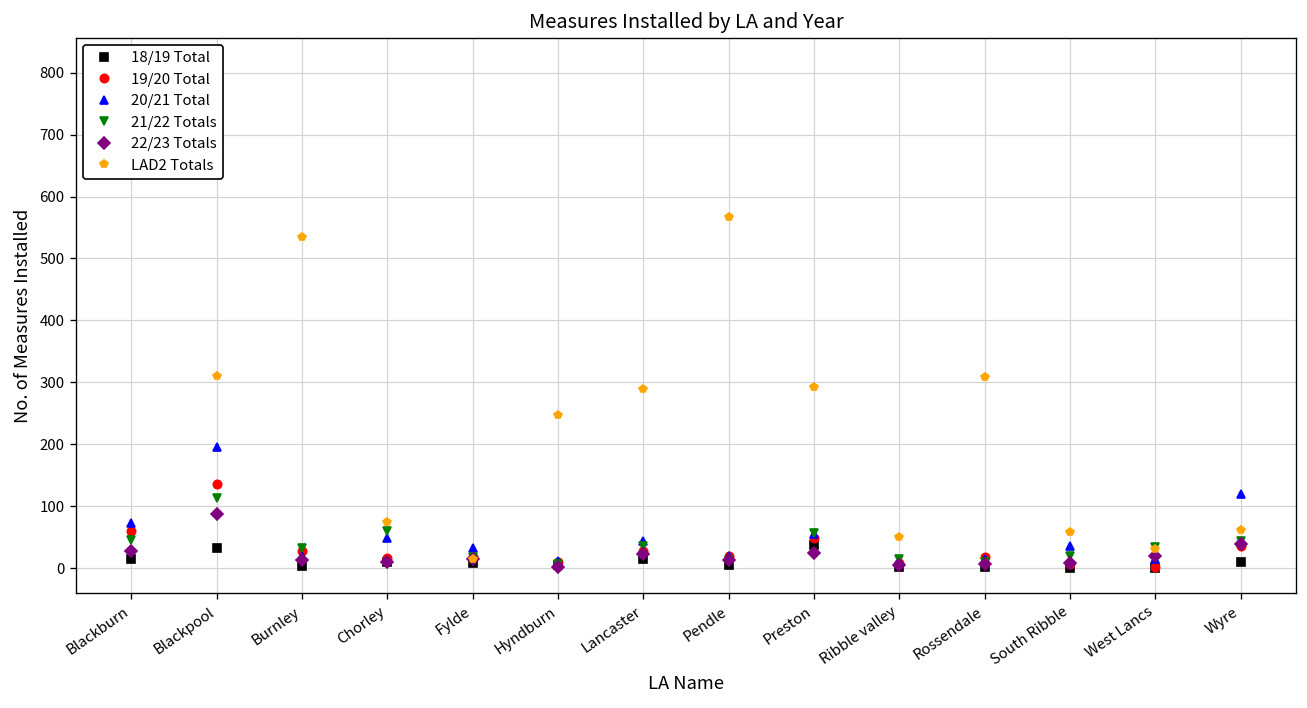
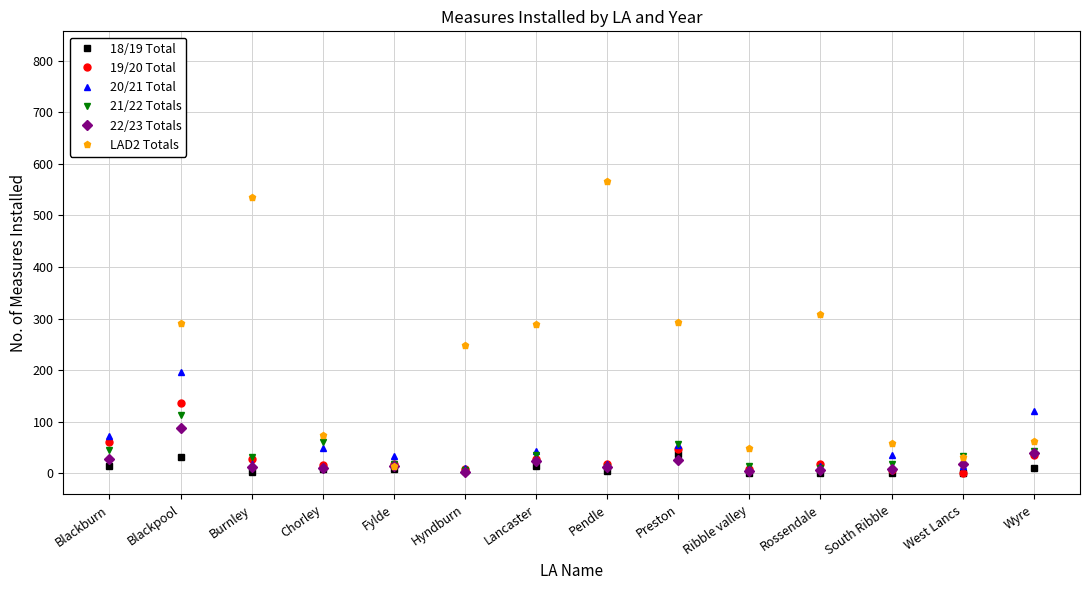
  {
    "18/19 Total": {
      "Blackburn": 20,
      "Blackpool": 30,
      "Burnley": 0,
      "Fylde": 10,
      "Lancaster": 10,
      "Pendle": 10,
      "Preston": 40,
      "South Ribble": 0,
      "Wyre": 10
    },
    "19/20 Total": {
      "Blackburn": 60,
      "Blackpool": 140,
      "Chorley": 20,
      "Preston": 50
    },
    "20/21 Total": {
      "Blackburn": 70,
      "Blackpool": 200,
      "Burnley": 20,
      "Chorley": 50,
      "Fylde": 30,
      "Lancaster": 40,
      "South Ribble": 40,
      "Wyre": 120
    },
    "21/22 Totals": {
      "Blackburn": 50,
      "Blackpool": 110,
      "Chorley": 60,
      "Lancaster": 40,
      "South Ribble": 20
    },
    "22/23 Totals": {
      "Blackburn": 30,
      "Blackpool": 90,
      "Burnley": 10,
      "Preston": 30
    },
    "LAD2 Totals": {
-     "Blackpool": 310,
+     "Blackpool": 290,
      "Burnley": 540,
      "Chorley": 70,
      "Hyndburn": 250,
      "Lancaster": 290,
      "Pendle": 570,
      "Preston": 290,
      "Ribble valley": 50,
      "Rossendale": 310,
      "South Ribble": 60,
      "Wyre": 60
    }
  }
